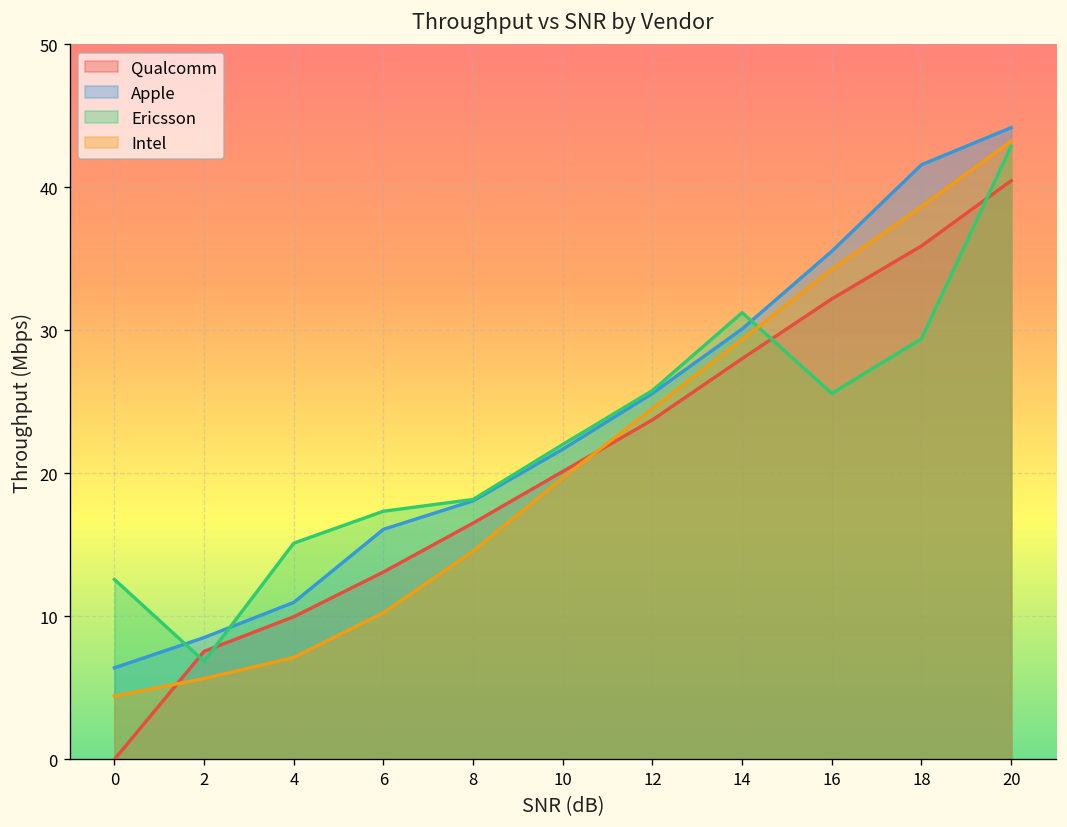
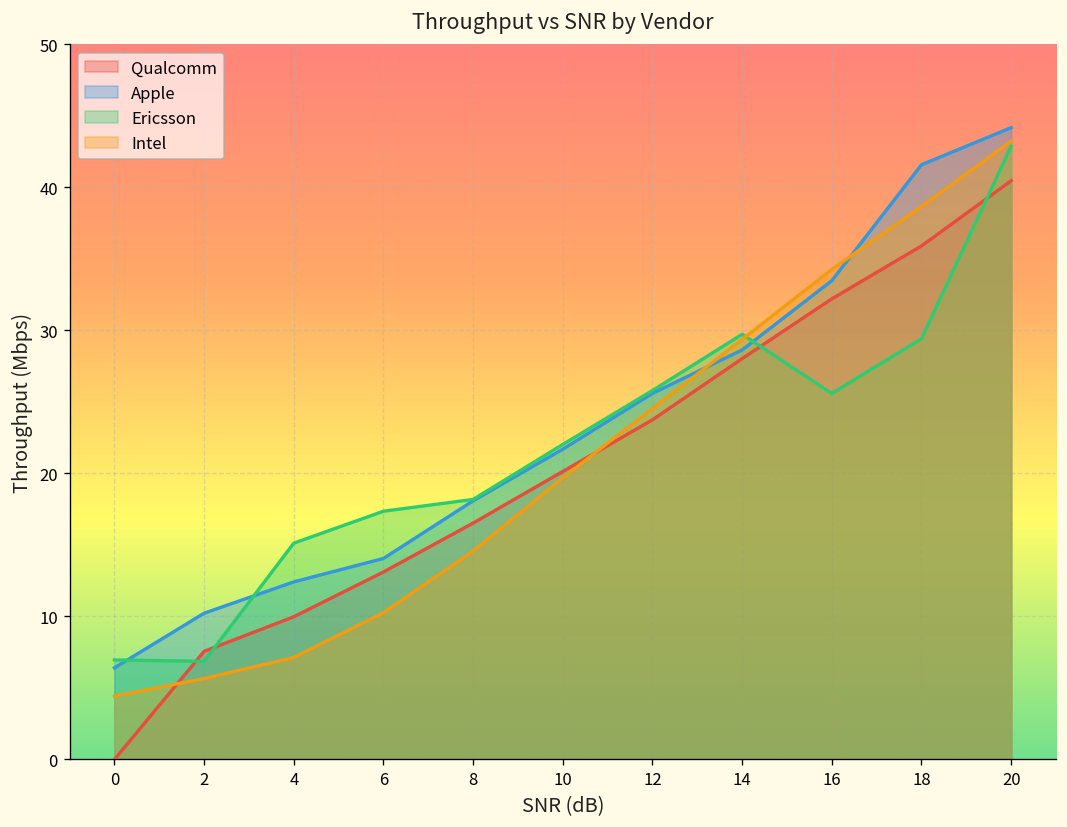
  {
    "Apple": {
      "0": 6.4,
-     "2": 8.5,
-     "4": 11.0,
-     "6": 16.1,
+     "2": 10.2,
+     "4": 12.4,
+     "6": 14.1,
      "10": 21.7,
-     "14": 30.1,
-     "16": 35.5,
+     "14": 28.6,
+     "16": 33.5,
      "18": 41.6,
      "20": 44.2
    },
    "Ericsson": {
-     "0": 12.6,
+     "0": 7.0,
      "2": 6.9,
      "4": 15.1,
      "6": 17.4,
      "10": 22.0,
-     "14": 31.2,
+     "14": 29.7,
      "16": 25.6,
      "18": 29.4,
      "20": 42.9
    }
  }
